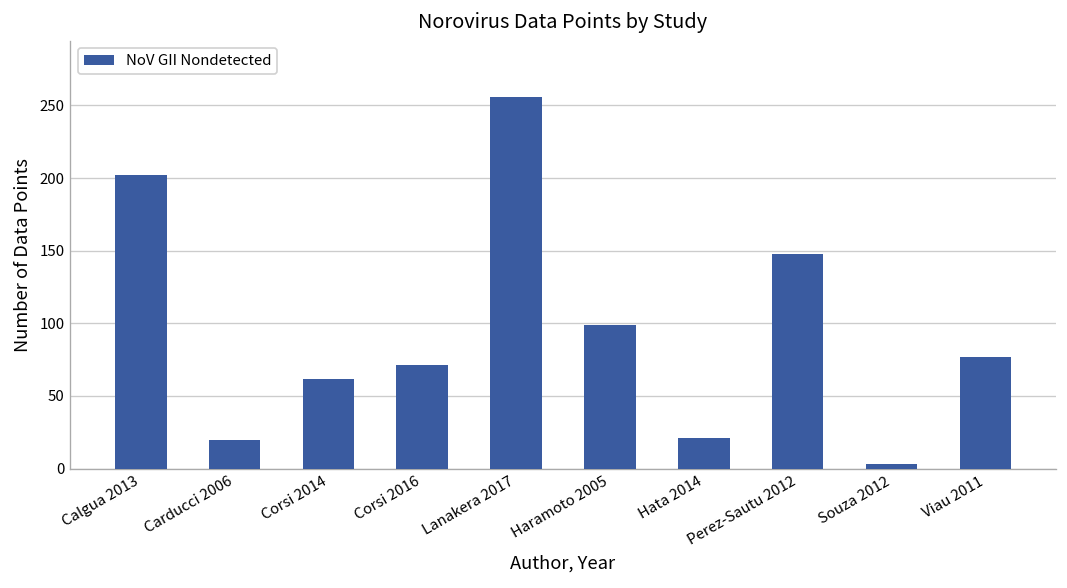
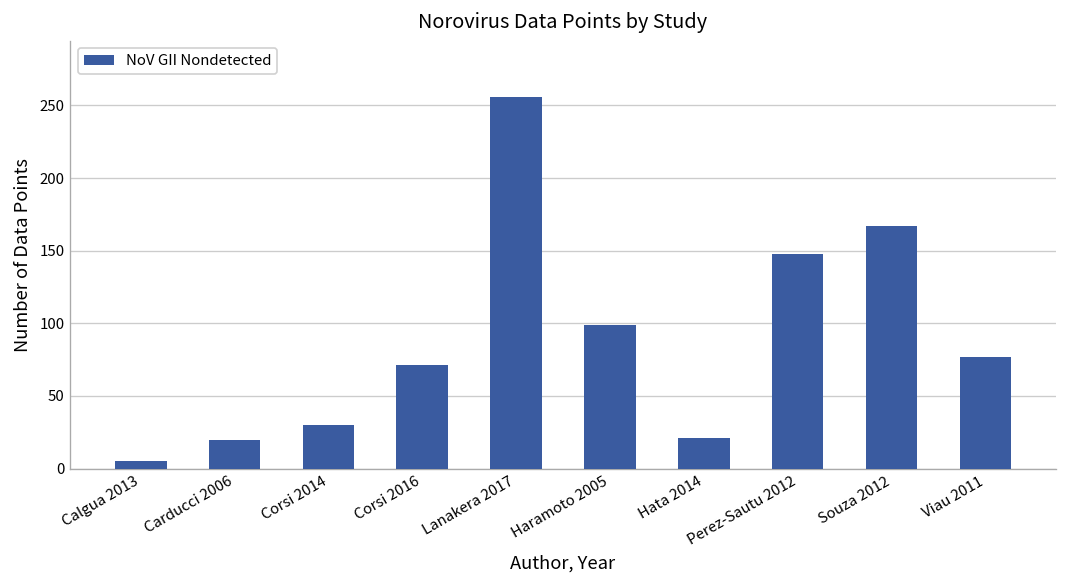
  {
-   "Calgua 2013": 202,
+   "Calgua 2013": 5,
    "Carducci 2006": 20,
-   "Corsi 2014": 62,
+   "Corsi 2014": 30,
    "Corsi 2016": 71,
    "Lanakera 2017": 256,
    "Haramoto 2005": 99,
    "Hata 2014": 21,
    "Perez-Sautu 2012": 148,
-   "Souza 2012": 3,
+   "Souza 2012": 167,
    "Viau 2011": 77
  }
